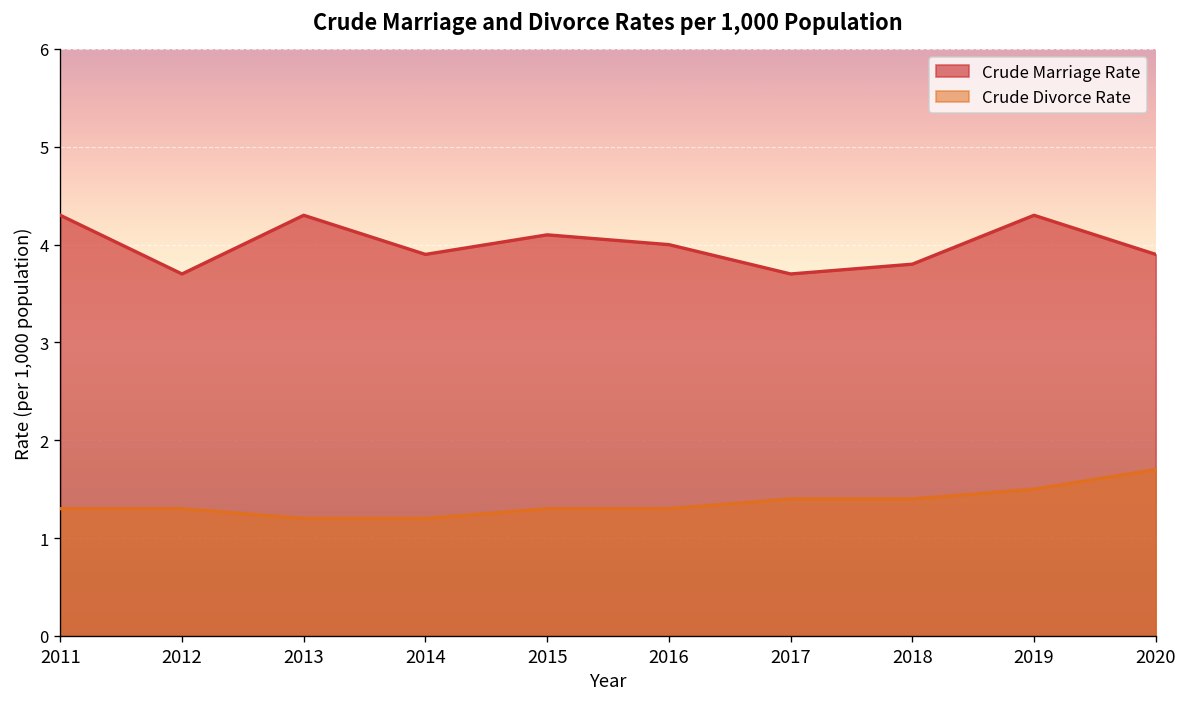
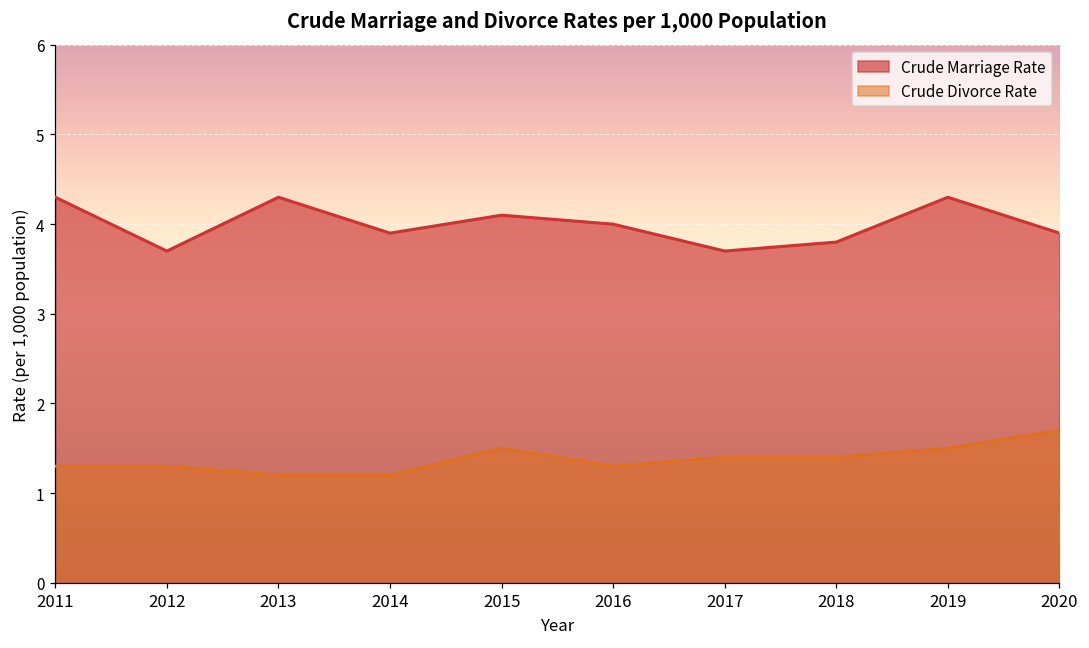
  {
    "Crude Marriage Rate": {
      "2011": 4.3,
      "2012": 3.7,
      "2013": 4.3,
      "2014": 3.9,
      "2015": 4.1,
      "2016": 4.0,
      "2017": 3.7,
      "2018": 3.8,
      "2019": 4.3,
      "2020": 3.9
    },
    "Crude Divorce Rate": {
      "2011": 1.3,
      "2012": 1.3,
      "2013": 1.2,
      "2014": 1.2,
-     "2015": 1.3,
+     "2015": 1.5,
      "2016": 1.3,
      "2017": 1.4,
      "2018": 1.4,
      "2019": 1.5,
      "2020": 1.7
    }
  }
